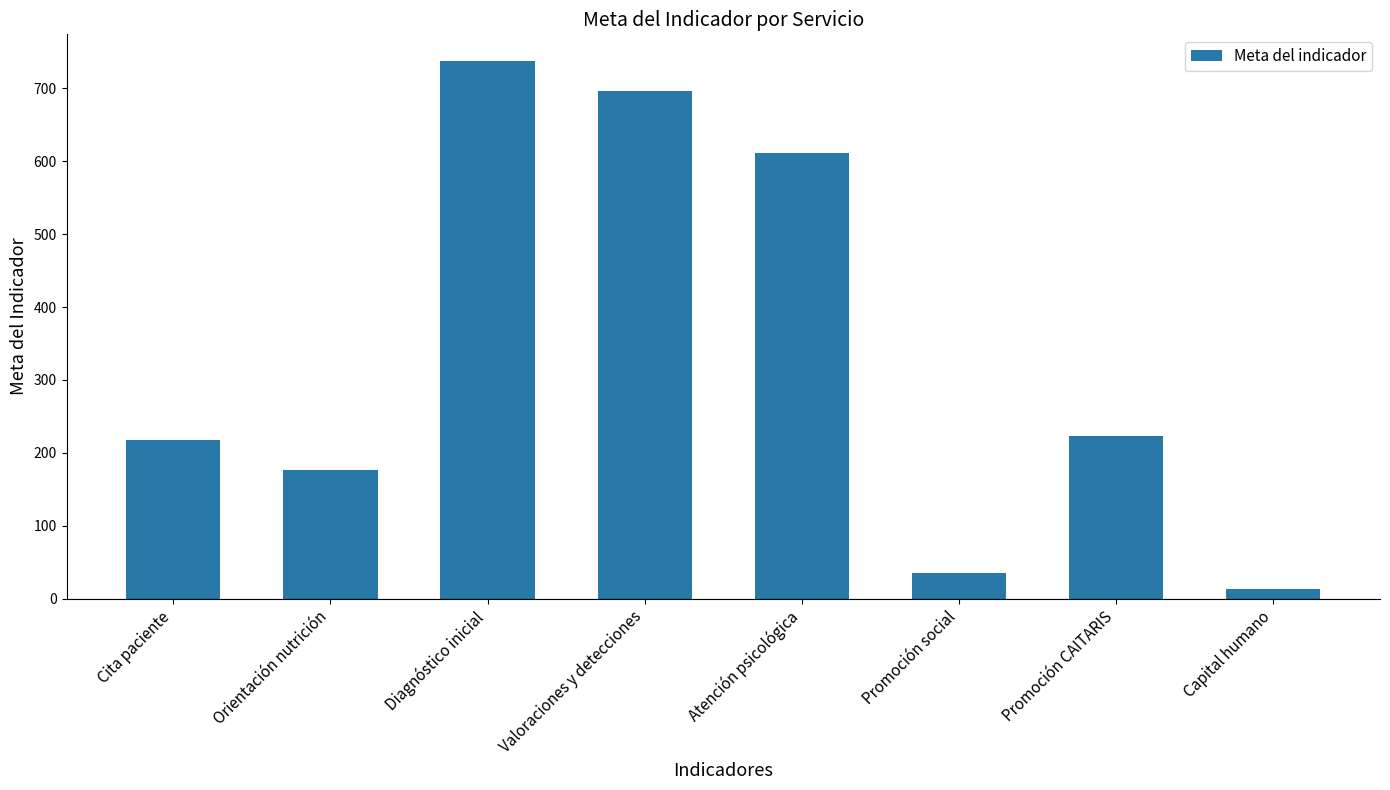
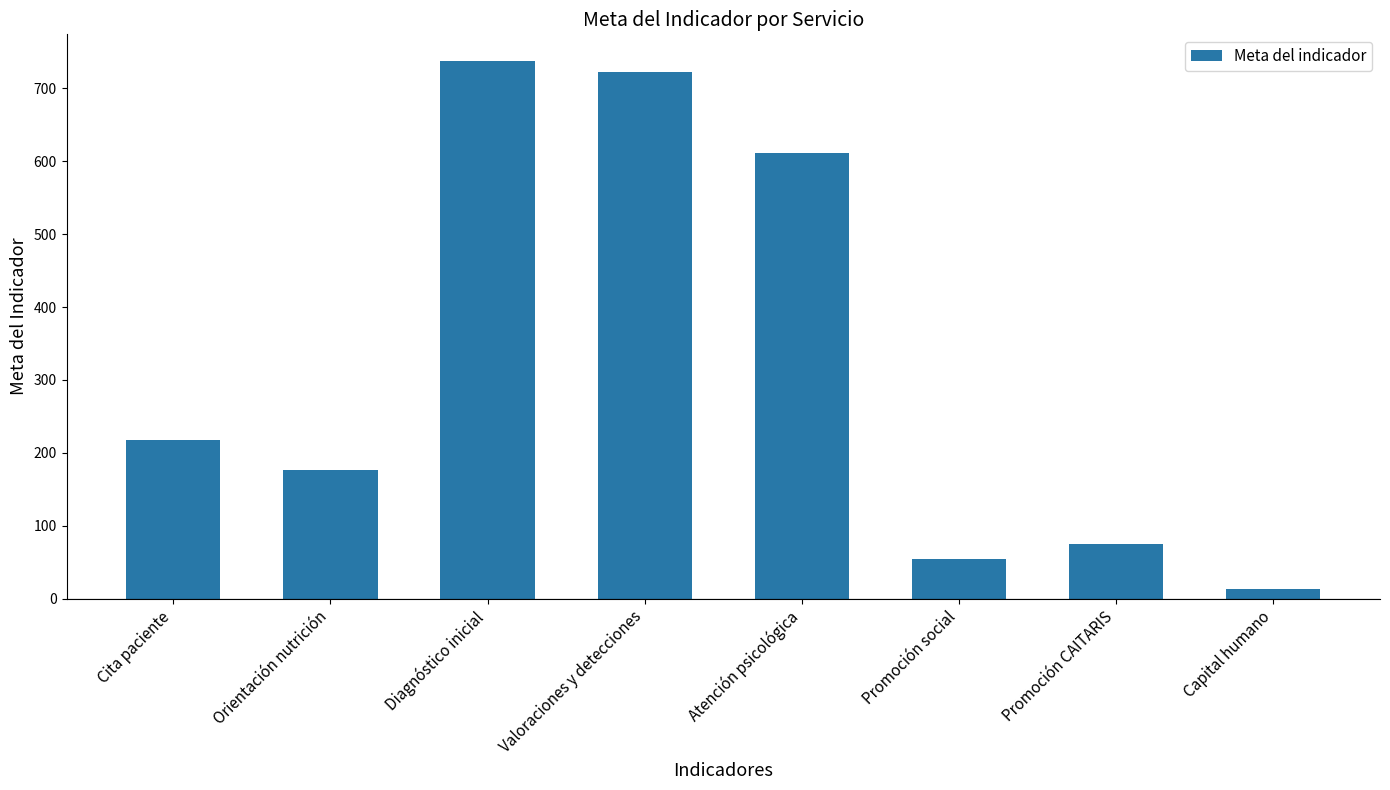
  {
    "Cita paciente": 220,
    "Orientación nutrición": 180,
    "Diagnóstico inicial": 740,
-   "Valoraciones y detecciones": 700,
+   "Valoraciones y detecciones": 720,
    "Atención psicológica": 610,
-   "Promoción social": 40,
-   "Promoción CAITARIS": 220,
+   "Promoción social": 60,
+   "Promoción CAITARIS": 80,
    "Capital humano": 10
  }
